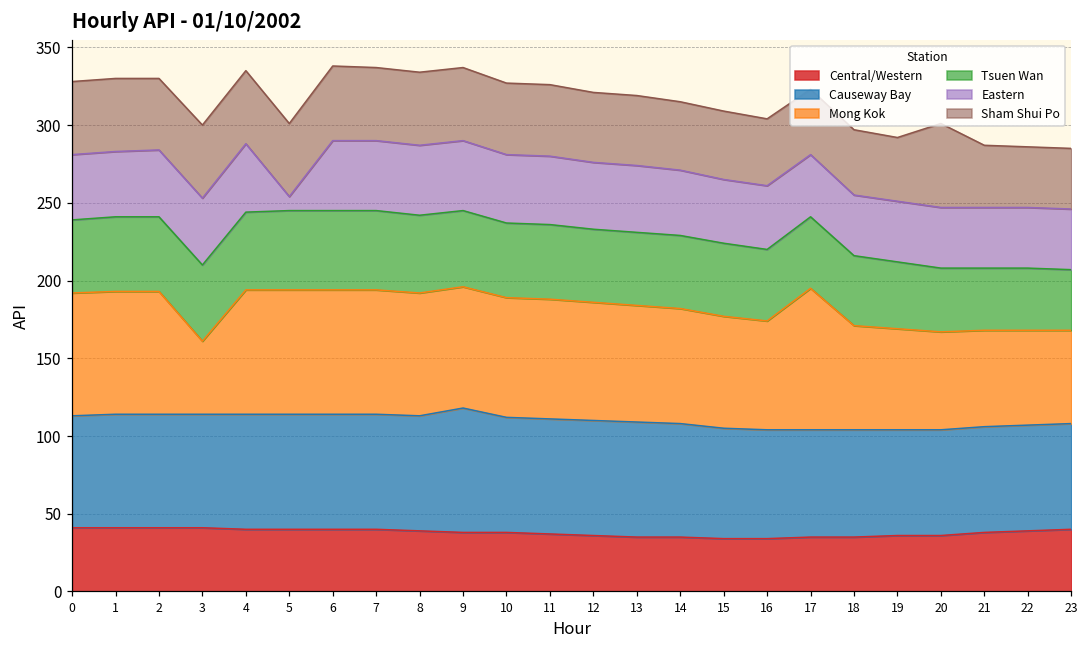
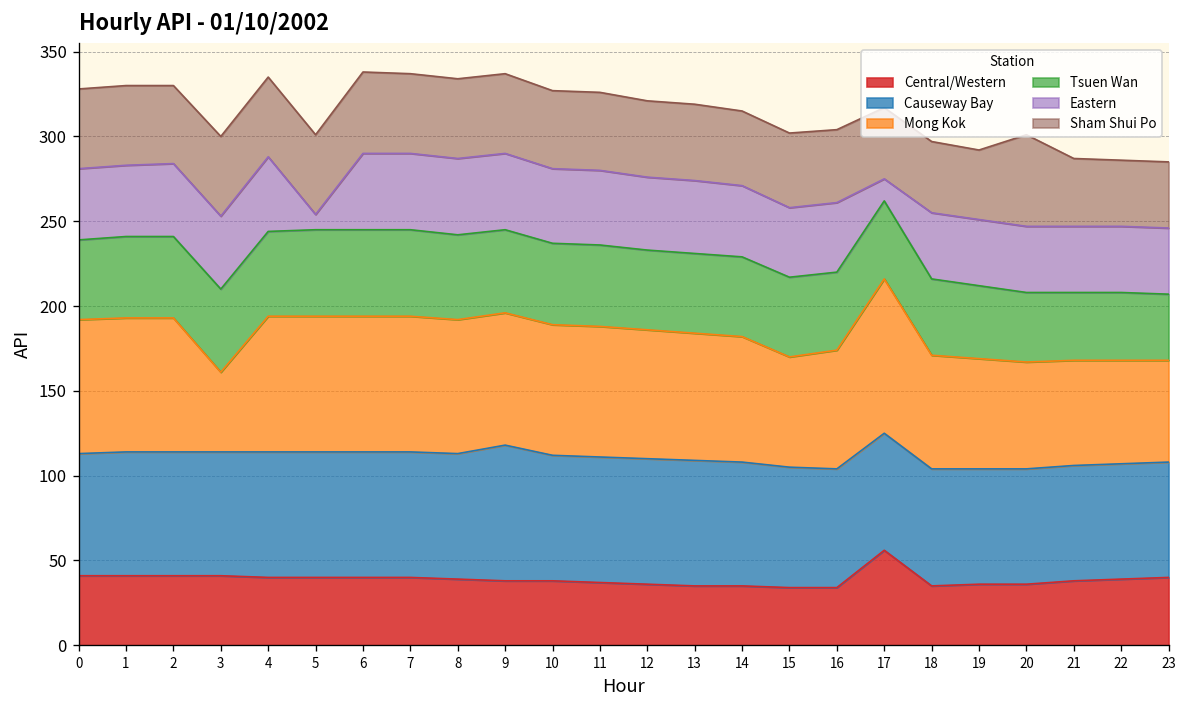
  {
    "Central/Western": {
      "0": 41,
      "1": 41,
      "2": 41,
      "3": 41,
      "4": 40,
      "5": 40,
      "6": 40,
      "7": 40,
      "8": 39,
      "9": 38,
      "10": 38,
      "11": 37,
      "12": 36,
      "13": 35,
      "14": 35,
      "15": 34,
      "16": 34,
-     "17": 35,
+     "17": 56,
      "18": 35,
      "19": 36,
      "20": 36,
      "21": 38,
      "22": 39,
      "23": 40
    },
    "Causeway Bay": {
      "0": 72,
      "1": 73,
      "2": 73,
      "3": 73,
      "4": 74,
      "5": 74,
      "6": 74,
      "7": 74,
      "8": 74,
      "9": 80,
      "10": 74,
      "11": 74,
      "12": 74,
      "13": 74,
      "14": 73,
      "15": 71,
      "16": 70,
      "17": 69,
      "18": 69,
      "19": 68,
      "20": 68,
      "21": 68,
      "22": 68,
      "23": 68
    },
    "Mong Kok": {
      "0": 79,
      "1": 79,
      "2": 79,
      "3": 47,
      "4": 80,
      "5": 80,
      "6": 80,
      "7": 80,
      "8": 79,
      "9": 78,
      "10": 77,
      "11": 77,
      "12": 76,
      "13": 75,
      "14": 74,
-     "15": 72,
+     "15": 65,
      "16": 70,
      "17": 91,
      "18": 67,
      "19": 65,
      "20": 63,
      "21": 62,
      "22": 61,
      "23": 60
    },
    "Tsuen Wan": {
      "0": 47,
      "1": 48,
      "2": 48,
      "3": 49,
      "4": 50,
      "5": 51,
      "6": 51,
      "7": 51,
      "8": 50,
      "9": 49,
      "10": 48,
      "11": 48,
      "12": 47,
      "13": 47,
      "14": 47,
      "15": 47,
      "16": 46,
      "17": 46,
      "18": 45,
      "19": 43,
      "20": 41,
      "21": 40,
      "22": 40,
      "23": 39
    },
    "Eastern": {
      "0": 42,
      "1": 42,
      "2": 43,
      "3": 43,
      "4": 44,
      "5": 9,
      "6": 45,
      "7": 45,
      "8": 45,
      "9": 45,
      "10": 44,
      "11": 44,
      "12": 43,
      "13": 43,
      "14": 42,
      "15": 41,
      "16": 41,
-     "17": 40,
+     "17": 13,
      "18": 39,
      "19": 39,
      "20": 39,
      "21": 39,
      "22": 39,
      "23": 39
    },
    "Sham Shui Po": {
      "0": 47,
      "1": 47,
      "2": 46,
      "3": 47,
      "4": 47,
      "5": 47,
      "6": 48,
      "7": 47,
      "8": 47,
      "9": 47,
      "10": 46,
      "11": 46,
      "12": 45,
      "13": 45,
      "14": 44,
      "15": 44,
      "16": 43,
      "18": 42,
      "19": 41,
      "20": 54,
      "21": 40,
      "22": 39,
      "23": 39
    }
  }
